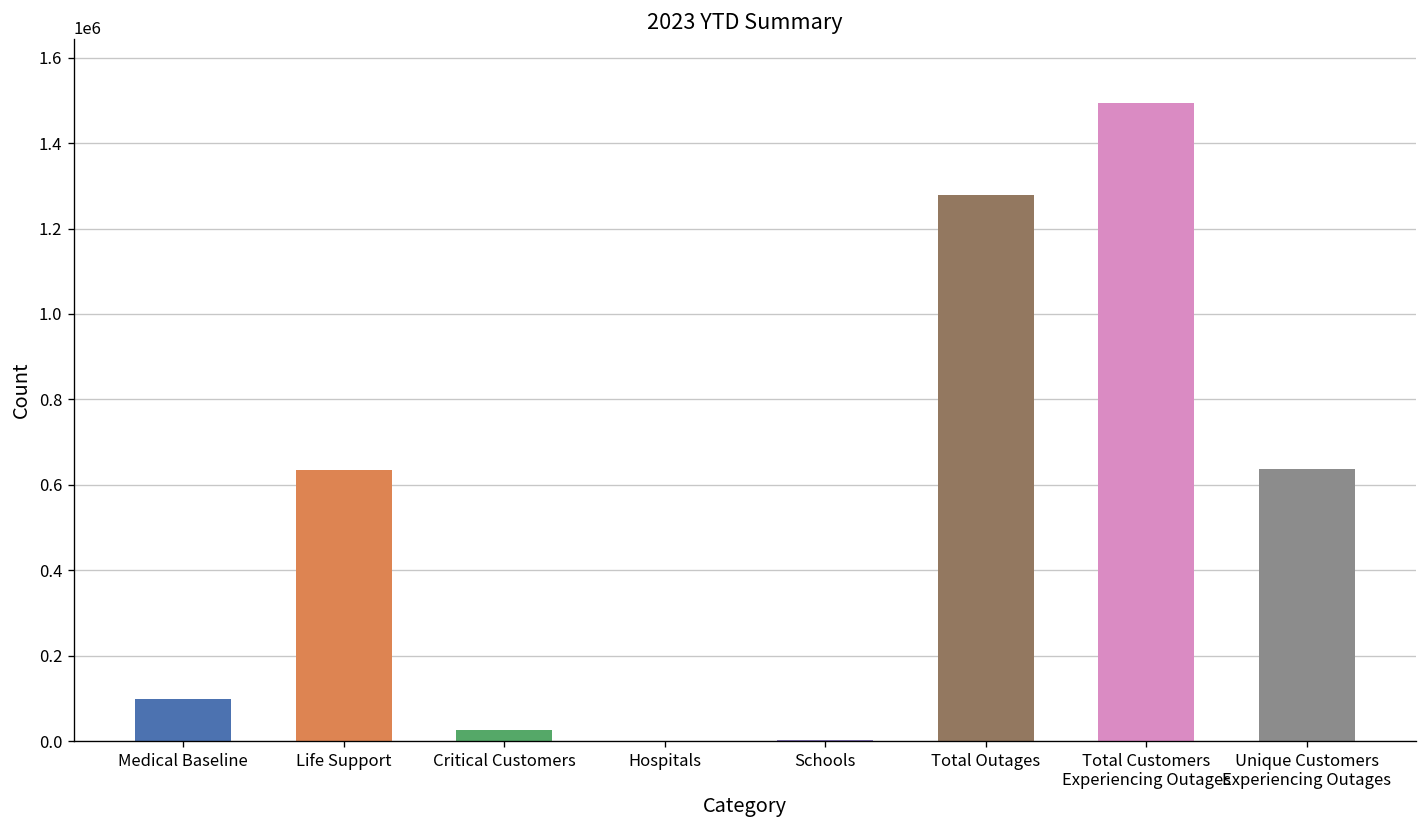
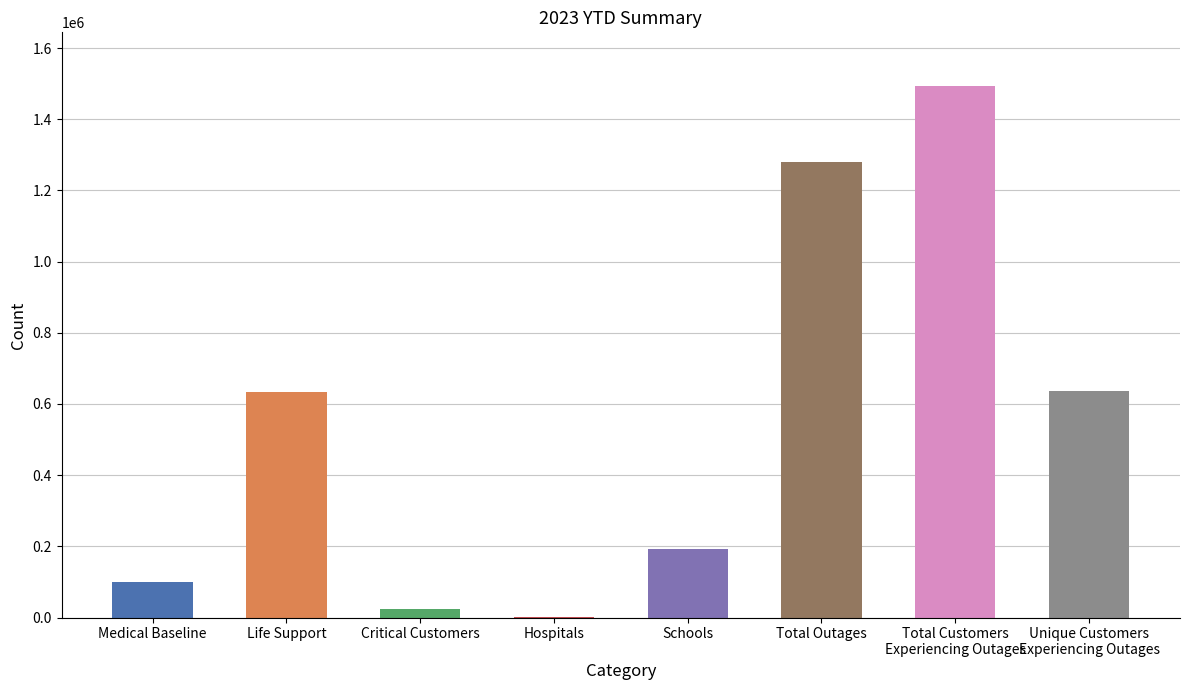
  {
    "Medical Baseline": 100000,
    "Life Support": 630000,
    "Critical Customers": 20000,
-   "Schools": 0,
+   "Schools": 190000,
    "Total Outages": 1280000,
    "Total Customers Experiencing Outages": 1490000,
    "Unique Customers Experiencing Outages": 640000
  }
